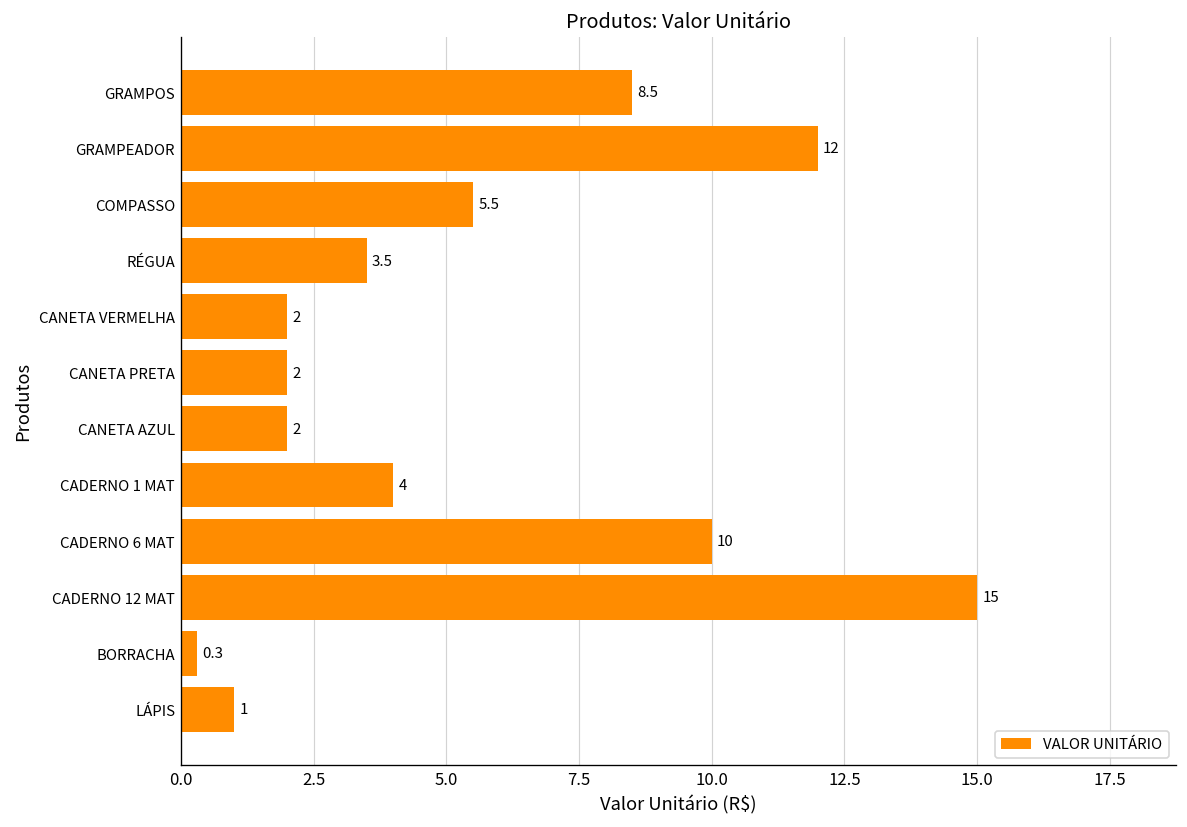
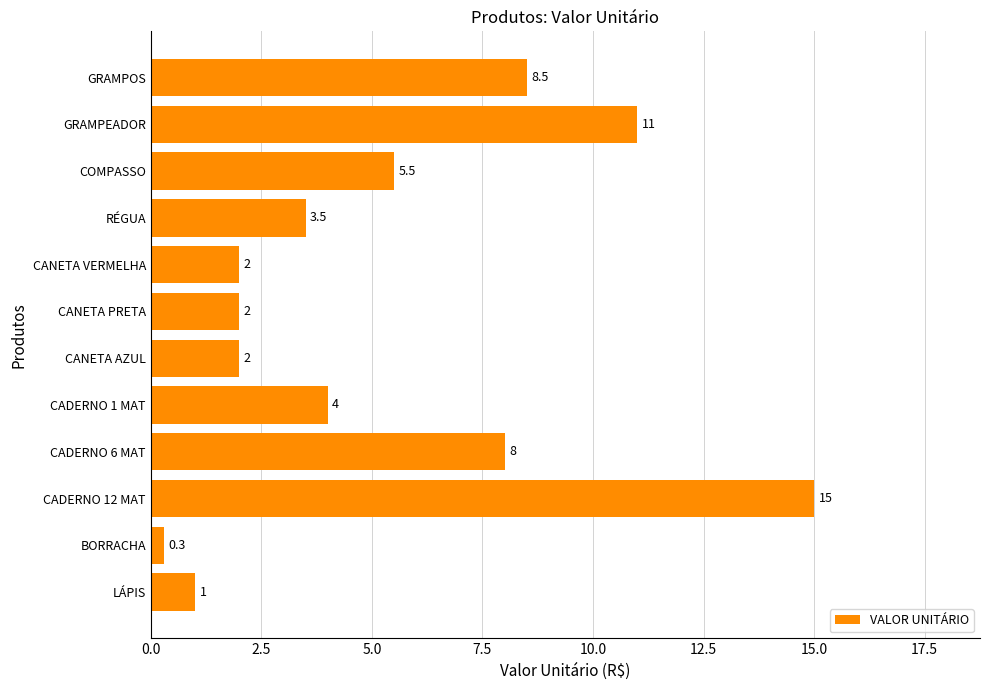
  {
    "GRAMPOS": 8.5,
-   "GRAMPEADOR": 12,
+   "GRAMPEADOR": 11,
    "COMPASSO": 5.5,
    "RÉGUA": 3.5,
    "CANETA VERMELHA": 2,
    "CANETA PRETA": 2,
    "CANETA AZUL": 2,
    "CADERNO 1 MAT": 4,
-   "CADERNO 6 MAT": 10,
+   "CADERNO 6 MAT": 8,
    "CADERNO 12 MAT": 15,
    "BORRACHA": 0.3,
    "LÁPIS": 1
  }
